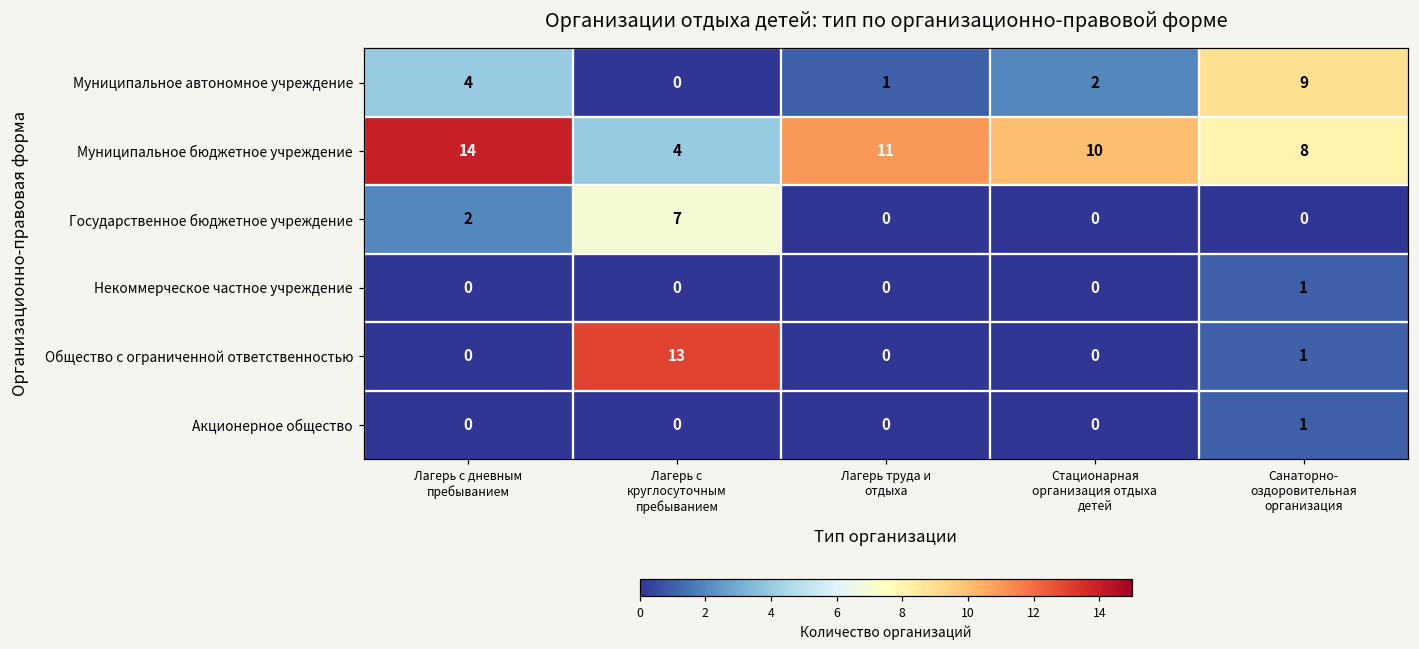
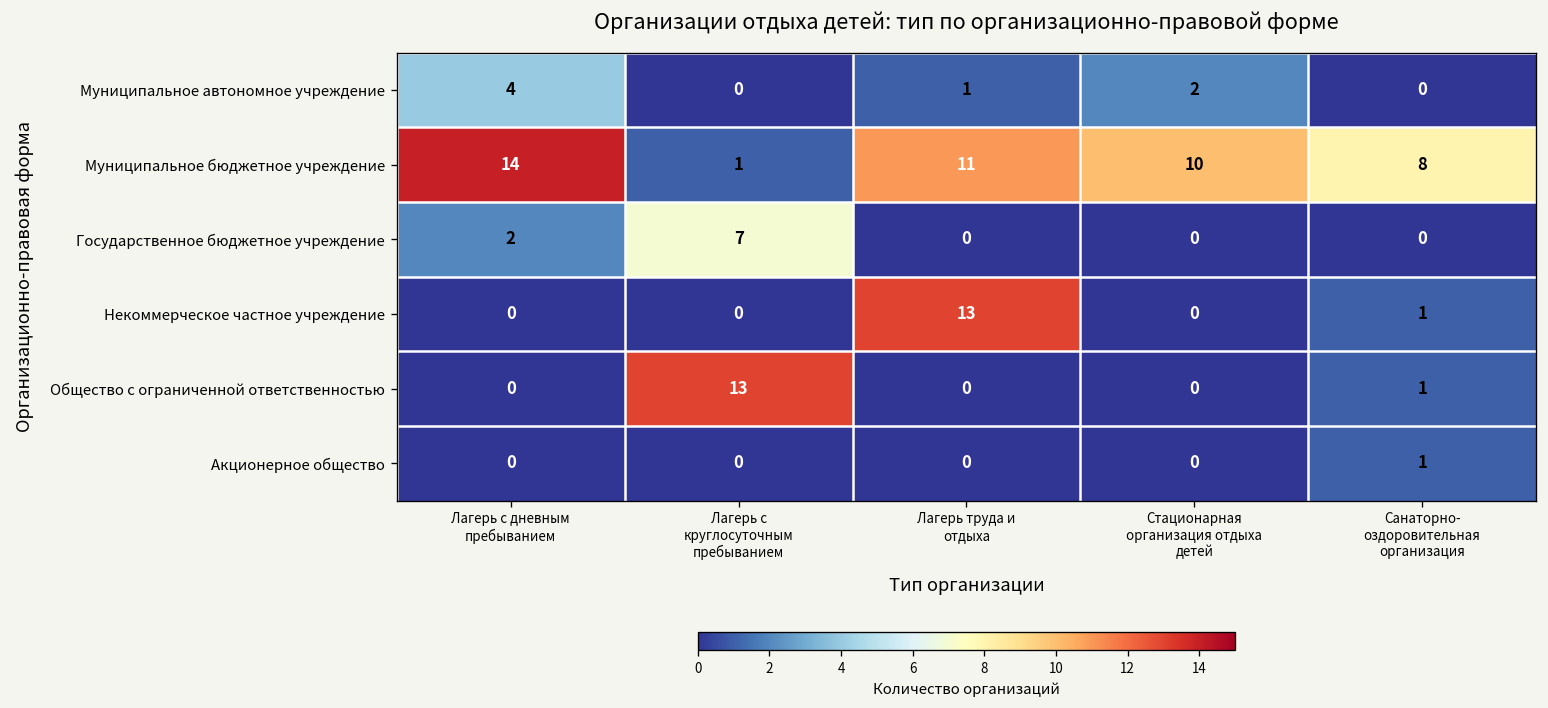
  {
    "Муниципальное автономное учреждение": {
      "Лагерь с дневным пребыванием": 4,
      "Лагерь с круглосуточным пребыванием": 0,
      "Лагерь труда и отдыха": 1,
      "Стационарная организация отдыха детей": 2,
-     "Санаторно- оздоровительная организация": 9
+     "Санаторно- оздоровительная организация": 0
    },
    "Муниципальное бюджетное учреждение": {
      "Лагерь с дневным пребыванием": 14,
-     "Лагерь с круглосуточным пребыванием": 4,
+     "Лагерь с круглосуточным пребыванием": 1,
      "Лагерь труда и отдыха": 11,
      "Стационарная организация отдыха детей": 10,
      "Санаторно- оздоровительная организация": 8
    },
    "Государственное бюджетное учреждение": {
      "Лагерь с дневным пребыванием": 2,
      "Лагерь с круглосуточным пребыванием": 7,
      "Лагерь труда и отдыха": 0,
      "Стационарная организация отдыха детей": 0,
      "Санаторно- оздоровительная организация": 0
    },
    "Некоммерческое частное учреждение": {
      "Лагерь с дневным пребыванием": 0,
      "Лагерь с круглосуточным пребыванием": 0,
-     "Лагерь труда и отдыха": 0,
+     "Лагерь труда и отдыха": 13,
      "Стационарная организация отдыха детей": 0,
      "Санаторно- оздоровительная организация": 1
    },
    "Общество с ограниченной ответственностью": {
      "Лагерь с дневным пребыванием": 0,
      "Лагерь с круглосуточным пребыванием": 13,
      "Лагерь труда и отдыха": 0,
      "Стационарная организация отдыха детей": 0,
      "Санаторно- оздоровительная организация": 1
    },
    "Акционерное общество": {
      "Лагерь с дневным пребыванием": 0,
      "Лагерь с круглосуточным пребыванием": 0,
      "Лагерь труда и отдыха": 0,
      "Стационарная организация отдыха детей": 0,
      "Санаторно- оздоровительная организация": 1
    }
  }
